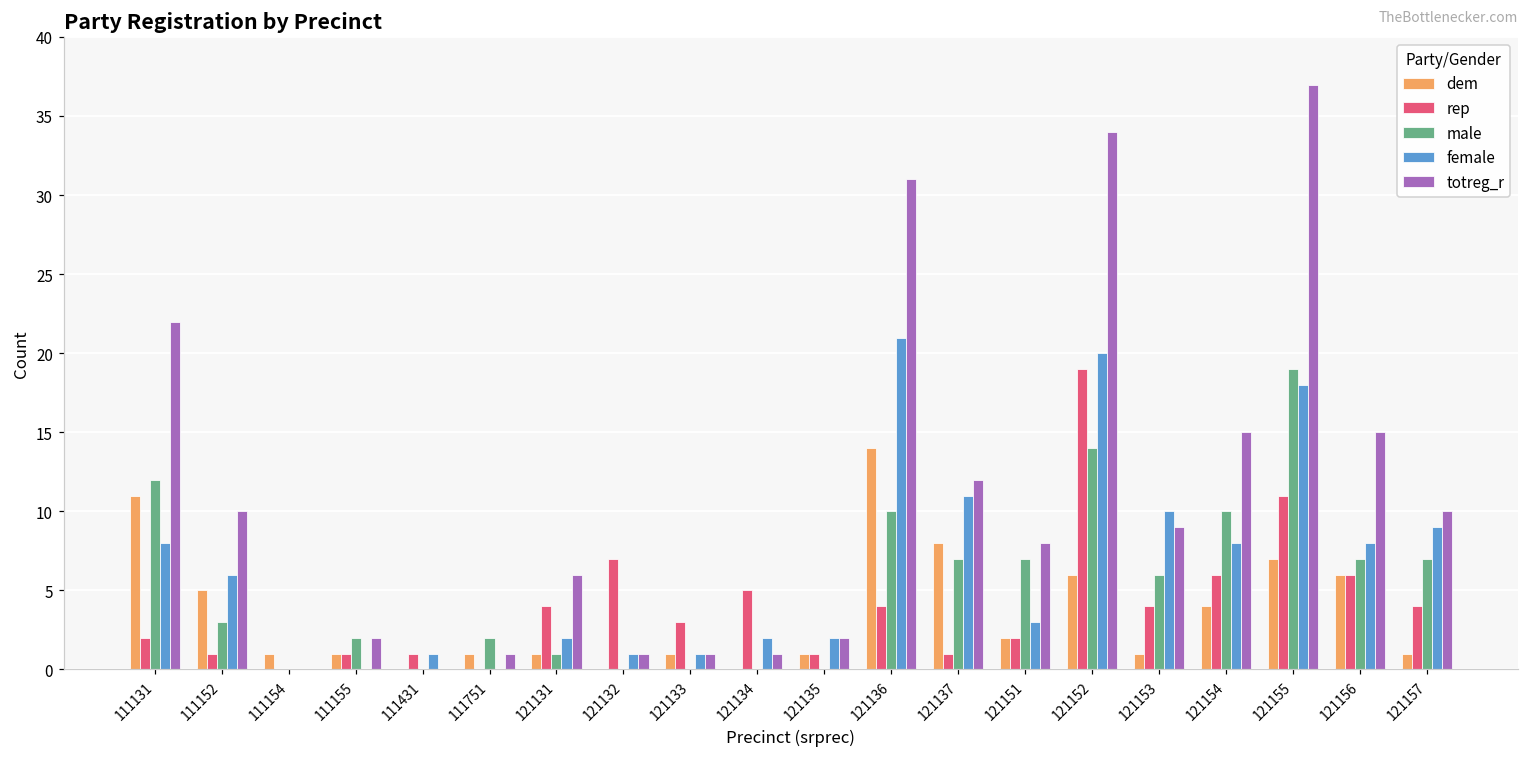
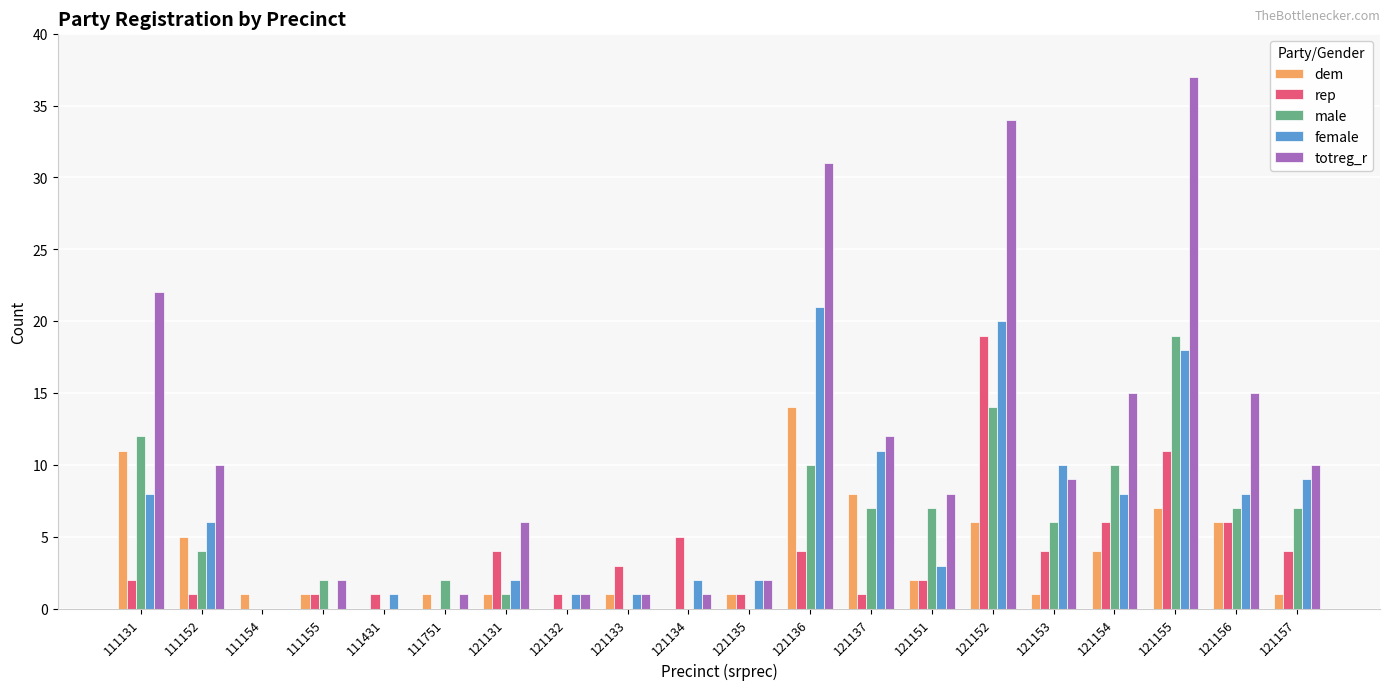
  {
    "dem": {
      "111131": 11,
      "111152": 5,
      "111154": 1,
      "111155": 1,
      "111431": 0,
      "111751": 1,
      "121131": 1,
      "121132": 0,
      "121133": 1,
      "121134": 0,
      "121135": 1,
      "121136": 14,
      "121137": 8,
      "121151": 2,
      "121152": 6,
      "121153": 1,
      "121154": 4,
      "121155": 7,
      "121156": 6,
      "121157": 1
    },
    "rep": {
      "111131": 2,
      "111152": 1,
      "111154": 0,
      "111155": 1,
      "111431": 1,
      "111751": 0,
      "121131": 4,
-     "121132": 7,
+     "121132": 1,
      "121133": 3,
      "121134": 5,
      "121135": 1,
      "121136": 4,
      "121137": 1,
      "121151": 2,
      "121152": 19,
      "121153": 4,
      "121154": 6,
      "121155": 11,
      "121156": 6,
      "121157": 4
    },
    "male": {
      "111131": 12,
-     "111152": 3,
+     "111152": 4,
      "111154": 0,
      "111155": 2,
      "111431": 0,
      "111751": 2,
      "121131": 1,
      "121132": 0,
      "121133": 0,
      "121134": 0,
      "121135": 0,
      "121136": 10,
      "121137": 7,
      "121151": 7,
      "121152": 14,
      "121153": 6,
      "121154": 10,
      "121155": 19,
      "121156": 7,
      "121157": 7
    },
    "female": {
      "111131": 8,
      "111152": 6,
      "111154": 0,
      "111155": 0,
      "111431": 1,
      "111751": 0,
      "121131": 2,
      "121132": 1,
      "121133": 1,
      "121134": 2,
      "121135": 2,
      "121136": 21,
      "121137": 11,
      "121151": 3,
      "121152": 20,
      "121153": 10,
      "121154": 8,
      "121155": 18,
      "121156": 8,
      "121157": 9
    },
    "totreg_r": {
      "111131": 22,
      "111152": 10,
      "111154": 0,
      "111155": 2,
      "111431": 0,
      "111751": 1,
      "121131": 6,
      "121132": 1,
      "121133": 1,
      "121134": 1,
      "121135": 2,
      "121136": 31,
      "121137": 12,
      "121151": 8,
      "121152": 34,
      "121153": 9,
      "121154": 15,
      "121155": 37,
      "121156": 15,
      "121157": 10
    }
  }
